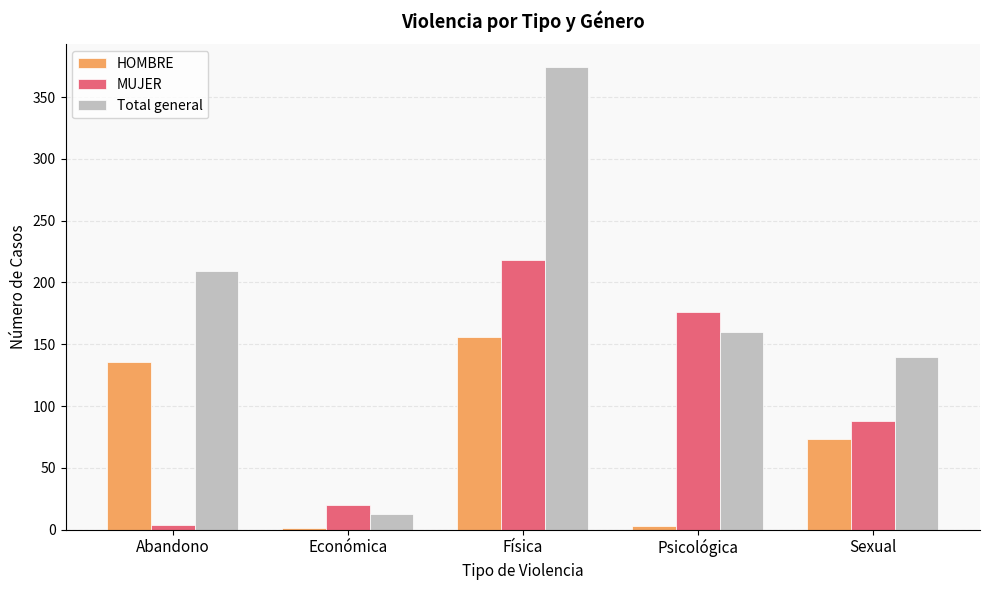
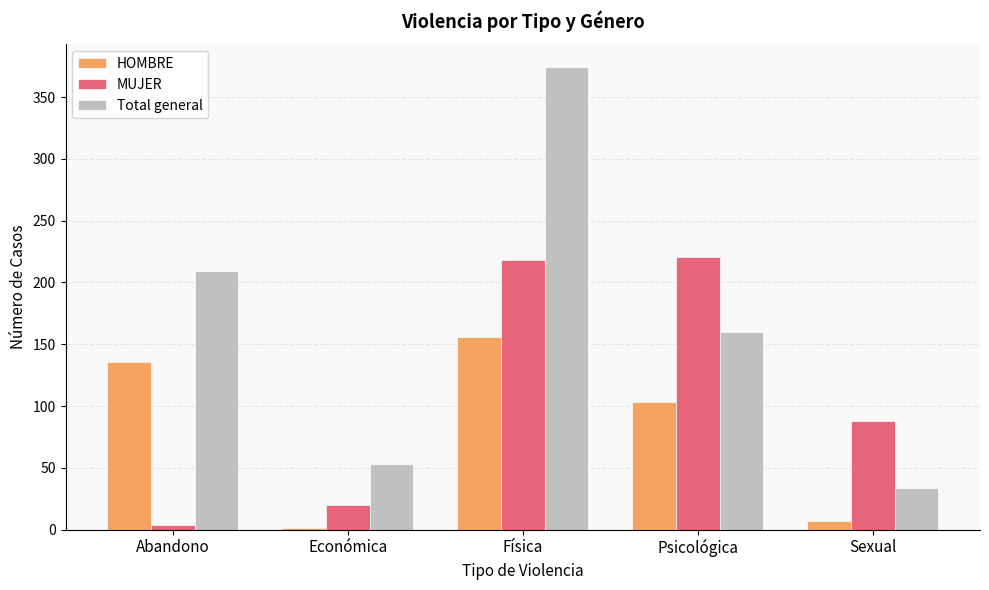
  {
    "HOMBRE": {
      "Abandono": 136,
      "Física": 156,
-     "Psicológica": 3,
-     "Sexual": 73
+     "Psicológica": 103,
+     "Sexual": 7
    },
    "MUJER": {
      "Abandono": 4,
      "Económica": 20,
      "Física": 218,
-     "Psicológica": 176,
+     "Psicológica": 221,
      "Sexual": 88
    },
    "Total general": {
      "Abandono": 209,
-     "Económica": 13,
+     "Económica": 53,
      "Física": 374,
      "Psicológica": 160,
-     "Sexual": 140
+     "Sexual": 34
    }
  }
